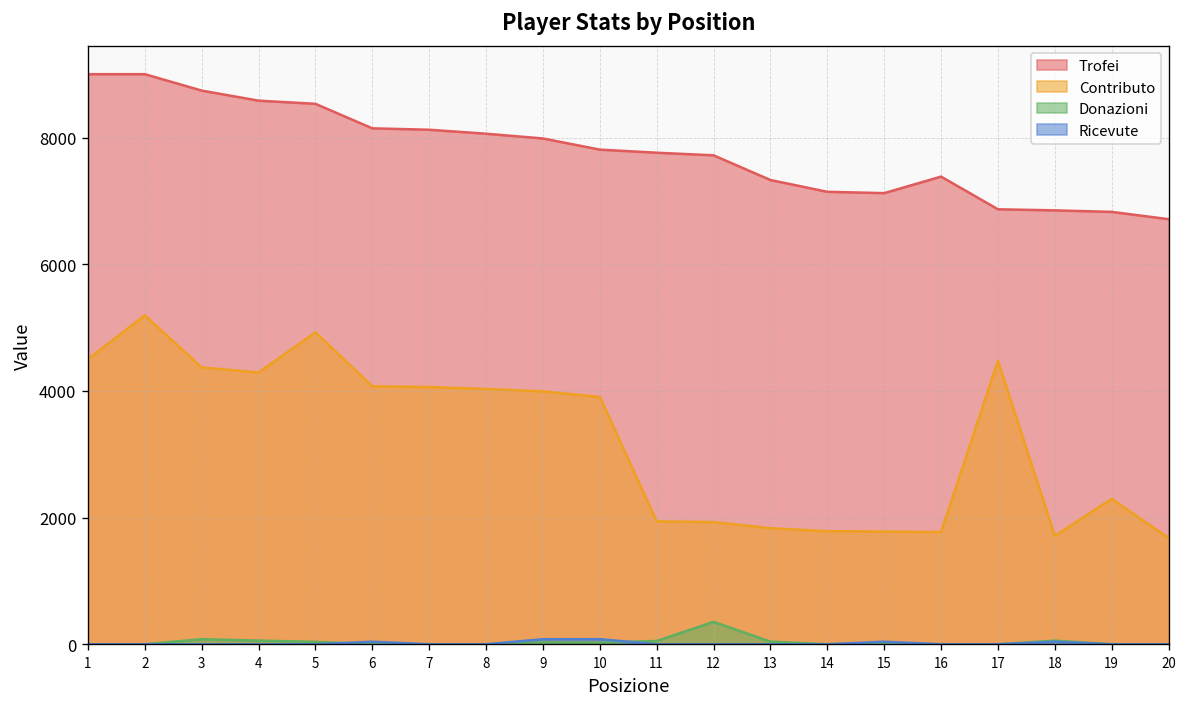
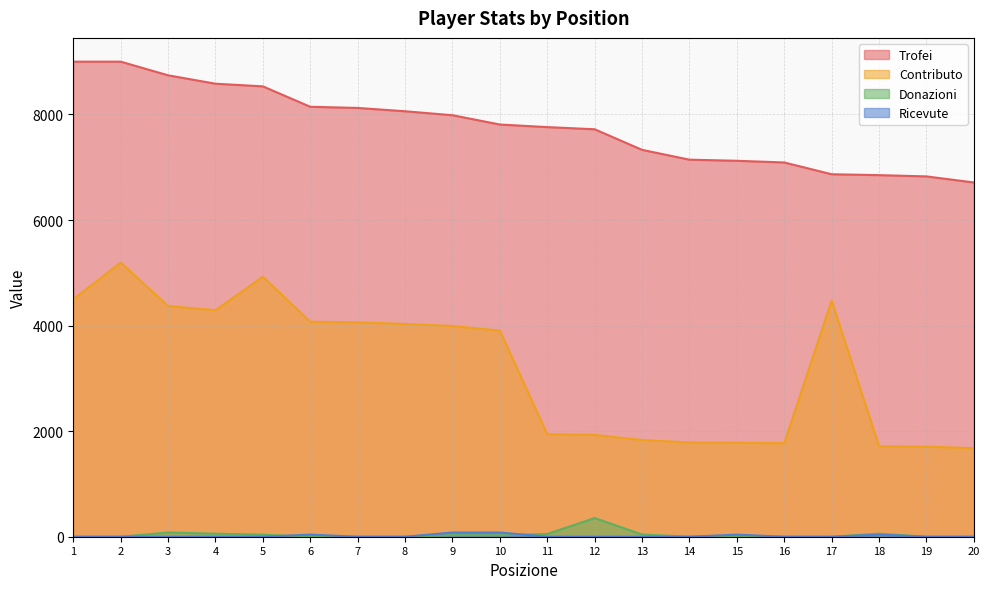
  {
    "Trofei": {
      "1": 9000,
      "2": 9000,
      "3": 8700,
      "4": 8600,
      "5": 8500,
      "6": 8100,
      "7": 8100,
      "8": 8100,
      "9": 8000,
      "10": 7800,
      "11": 7800,
      "12": 7700,
      "13": 7300,
      "14": 7100,
      "15": 7100,
-     "16": 7400,
+     "16": 7100,
      "17": 6900,
      "18": 6900,
      "19": 6800,
      "20": 6700
    },
    "Contributo": {
      "1": 4500,
      "2": 5200,
      "3": 4400,
      "4": 4300,
      "5": 4900,
      "6": 4100,
      "7": 4100,
      "8": 4000,
      "9": 4000,
      "10": 3900,
      "11": 1900,
      "12": 1900,
      "13": 1800,
      "14": 1800,
      "15": 1800,
      "16": 1800,
      "17": 4500,
      "18": 1700,
-     "19": 2300,
+     "19": 1700,
      "20": 1700
    },
    "Donazioni": {
      "3": 100,
      "4": 100,
      "9": 0,
      "10": 0,
      "11": 100,
      "12": 400
    },
    "Ricevute": {
      "3": 0,
      "4": 0,
      "9": 100,
      "10": 100,
      "11": 0,
      "12": 0
    }
  }
